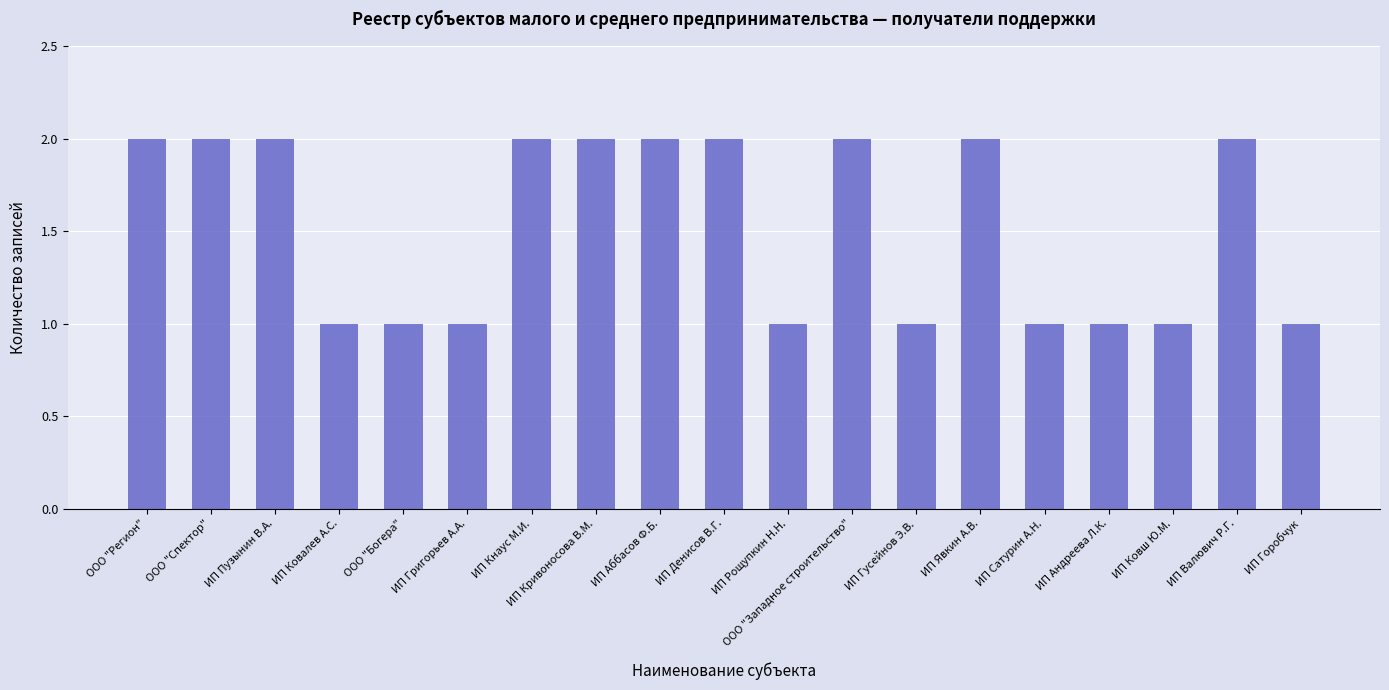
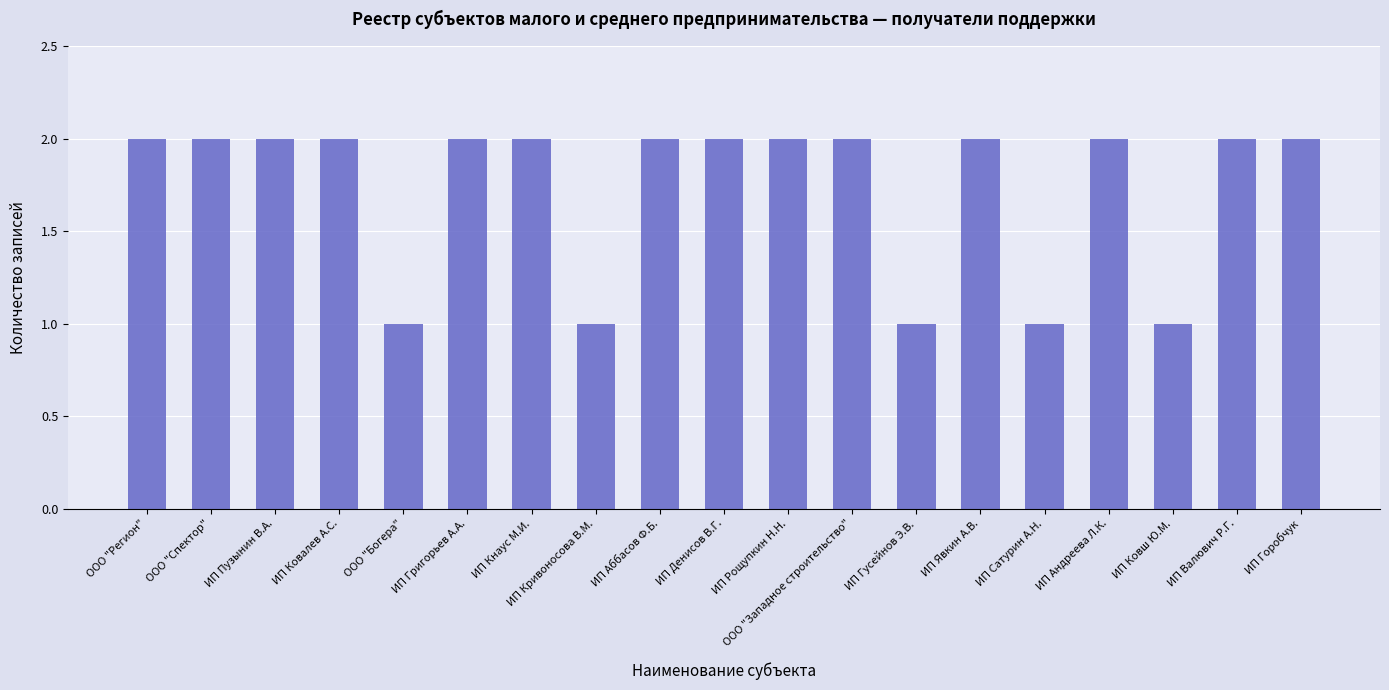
  {
    "ООО \"Регион\"": 2,
    "ООО \"Спектор\"": 2,
    "ИП Пузынин В.А.": 2,
-   "ИП Ковалев А.С.": 1,
+   "ИП Ковалев А.С.": 2,
    "ООО \"Богера\"": 1,
-   "ИП Григорьев А.А.": 1,
+   "ИП Григорьев А.А.": 2,
    "ИП Кнаус М.И.": 2,
-   "ИП Кривоносова В.М.": 2,
+   "ИП Кривоносова В.М.": 1,
    "ИП Аббасов Ф.Б.": 2,
    "ИП Денисов В.Г.": 2,
-   "ИП Рощупкин Н.Н.": 1,
+   "ИП Рощупкин Н.Н.": 2,
    "ООО \"Западное строительство\"": 2,
    "ИП Гусейнов Э.В.": 1,
    "ИП Явкин А.В.": 2,
    "ИП Сатурин А.Н.": 1,
-   "ИП Андреева Л.К.": 1,
+   "ИП Андреева Л.К.": 2,
    "ИП Ковш Ю.М.": 1,
    "ИП Валювич Р.Г.": 2,
-   "ИП Горобчук": 1
+   "ИП Горобчук": 2
  }
